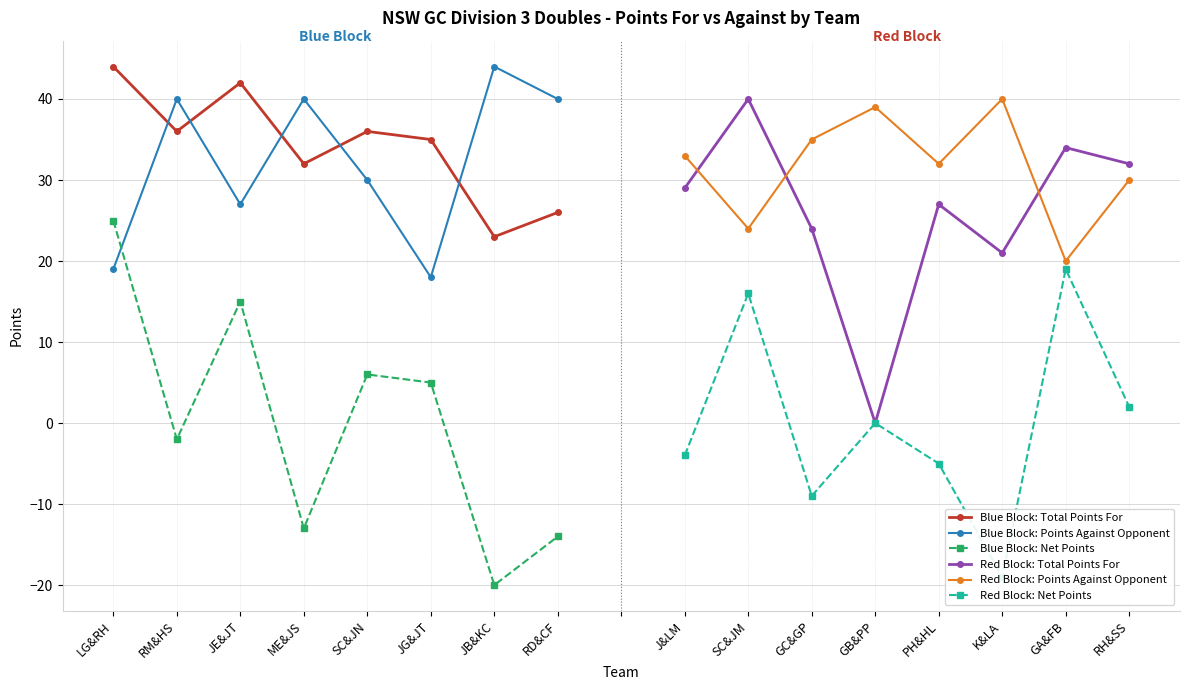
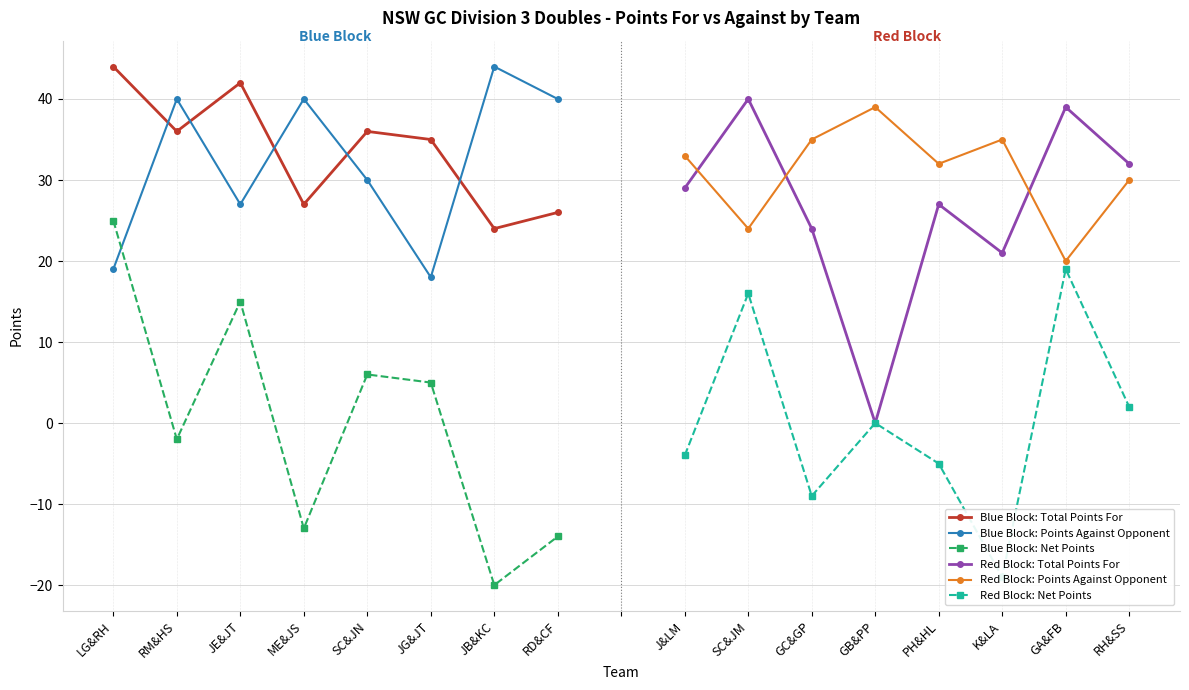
  {
    "Blue Block: Total Points For": {
      "LG&RH": 44,
      "RM&HS": 36,
      "JE&JT": 42,
-     "ME&JS": 32,
+     "ME&JS": 27,
      "SC&JN": 36,
      "JG&JT": 35,
-     "JB&KC": 23,
+     "JB&KC": 24,
      "RD&CF": 26
    },
    "Blue Block: Points Against Opponent": {
      "LG&RH": 19,
      "RM&HS": 40,
      "JE&JT": 27,
      "ME&JS": 40,
      "SC&JN": 30,
      "JG&JT": 18,
      "JB&KC": 44,
      "RD&CF": 40
    },
    "Blue Block: Net Points": {
      "LG&RH": 25,
      "RM&HS": -2,
      "JE&JT": 15,
      "ME&JS": -13,
      "SC&JN": 6,
      "JG&JT": 5,
      "JB&KC": -20,
      "RD&CF": -14
    },
    "Red Block: Total Points For": {
      "J&LM": 29,
      "SC&JM": 40,
      "GC&GP": 24,
      "PH&HL": 27,
      "K&LA": 21,
-     "GA&FB": 34,
+     "GA&FB": 39,
      "RH&SS": 32
    },
    "Red Block: Points Against Opponent": {
      "J&LM": 33,
      "SC&JM": 24,
      "GC&GP": 35,
      "GB&PP": 39,
      "PH&HL": 32,
-     "K&LA": 40,
+     "K&LA": 35,
      "GA&FB": 20,
      "RH&SS": 30
    },
    "Red Block: Net Points": {
      "J&LM": -4,
      "SC&JM": 16,
      "GC&GP": -9,
      "PH&HL": -5,
      "GA&FB": 19,
      "RH&SS": 2
    }
  }
